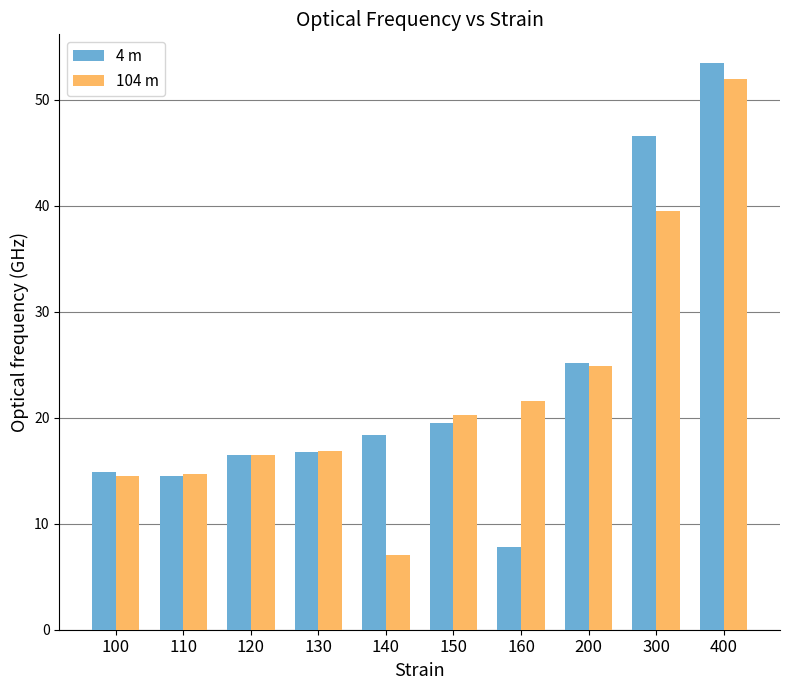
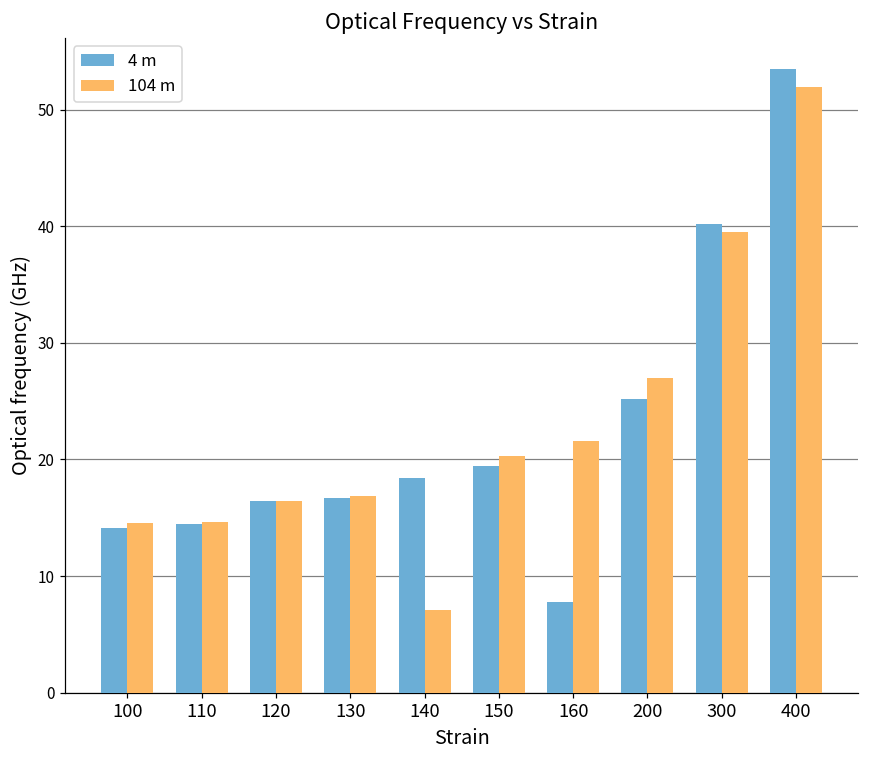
  {
    "4 m": {
-     "100": 14.9,
+     "100": 14.1,
      "110": 14.5,
      "120": 16.5,
      "130": 16.7,
      "140": 18.4,
      "150": 19.5,
      "160": 7.8,
      "200": 25.2,
-     "300": 46.5,
+     "300": 40.2,
      "400": 53.5
    },
    "104 m": {
      "100": 14.5,
      "110": 14.7,
      "120": 16.4,
      "130": 16.9,
      "140": 7.1,
      "150": 20.3,
      "160": 21.6,
-     "200": 24.9,
+     "200": 27.0,
      "300": 39.5,
      "400": 51.9
    }
  }
